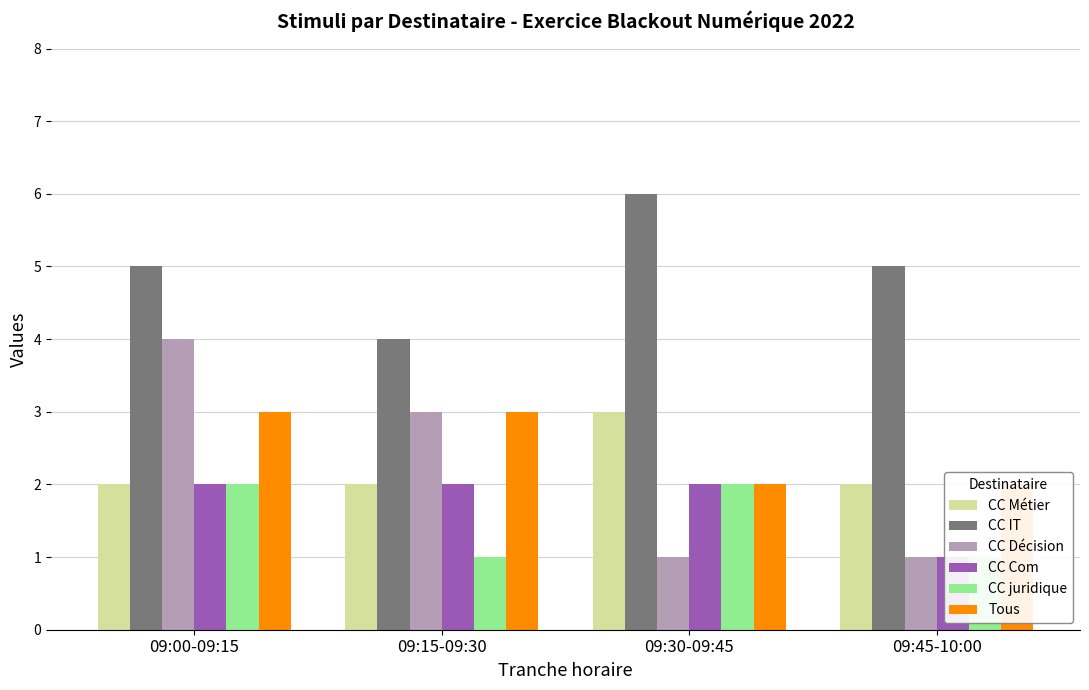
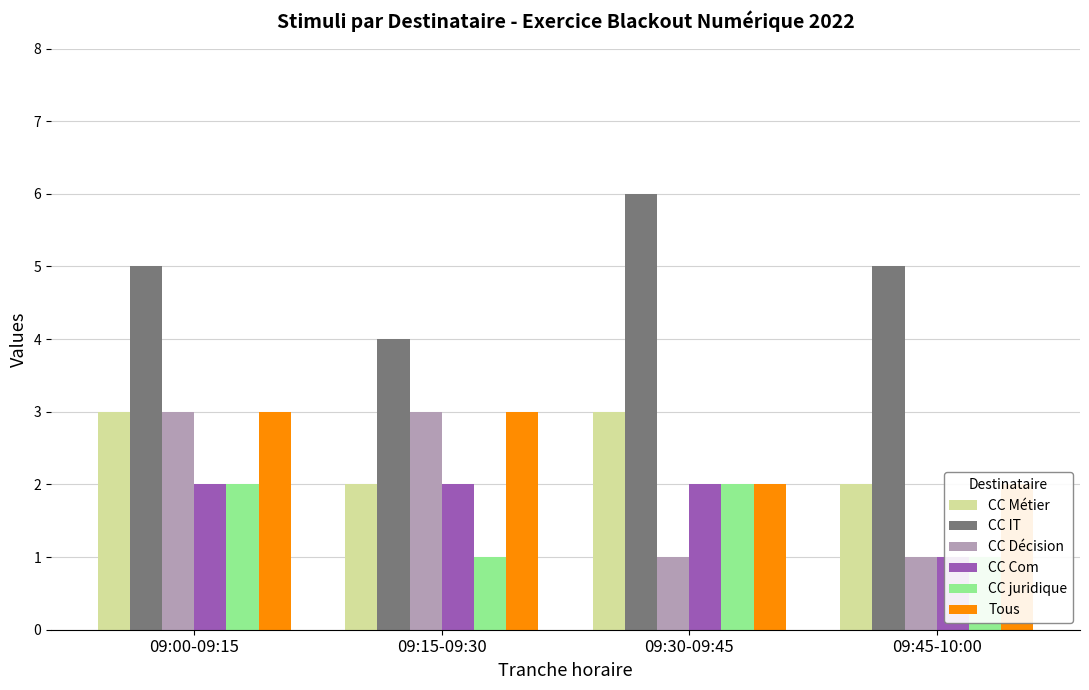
  {
    "CC Métier": {
-     "09:00-09:15": 2,
+     "09:00-09:15": 3,
      "09:15-09:30": 2,
      "09:30-09:45": 3,
      "09:45-10:00": 2
    },
    "CC IT": {
      "09:00-09:15": 5,
      "09:15-09:30": 4,
      "09:30-09:45": 6,
      "09:45-10:00": 5
    },
    "CC Décision": {
-     "09:00-09:15": 4,
+     "09:00-09:15": 3,
      "09:15-09:30": 3,
      "09:30-09:45": 1,
      "09:45-10:00": 1
    },
    "CC Com": {
      "09:00-09:15": 2,
      "09:15-09:30": 2,
      "09:30-09:45": 2
    },
    "CC juridique": {
      "09:00-09:15": 2,
      "09:15-09:30": 1,
      "09:30-09:45": 2
    },
    "Tous": {
      "09:00-09:15": 3,
      "09:15-09:30": 3,
      "09:30-09:45": 2
    }
  }
